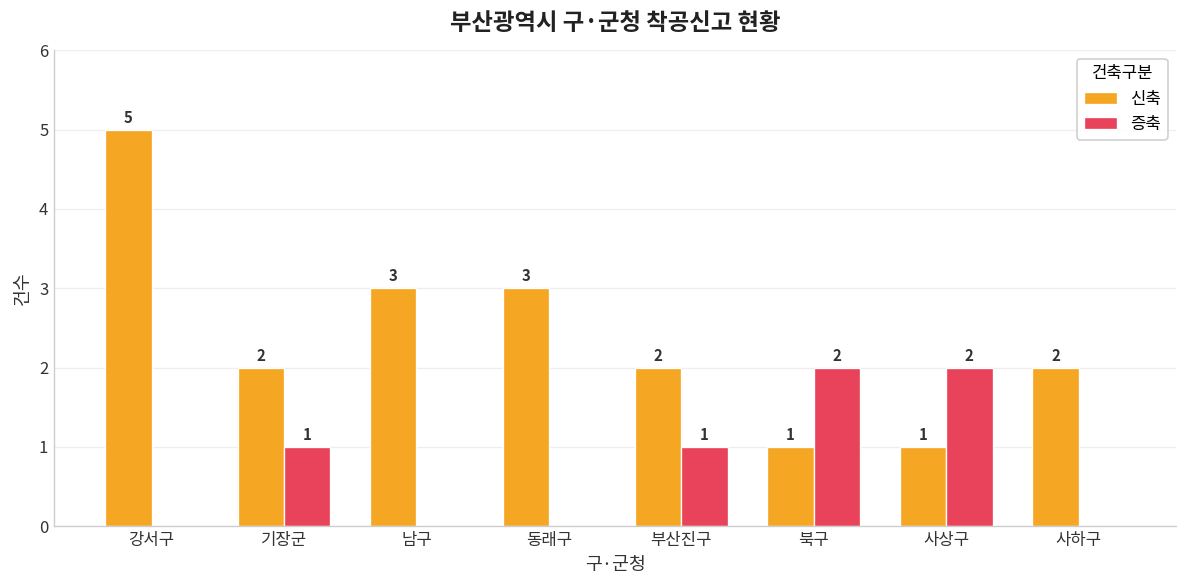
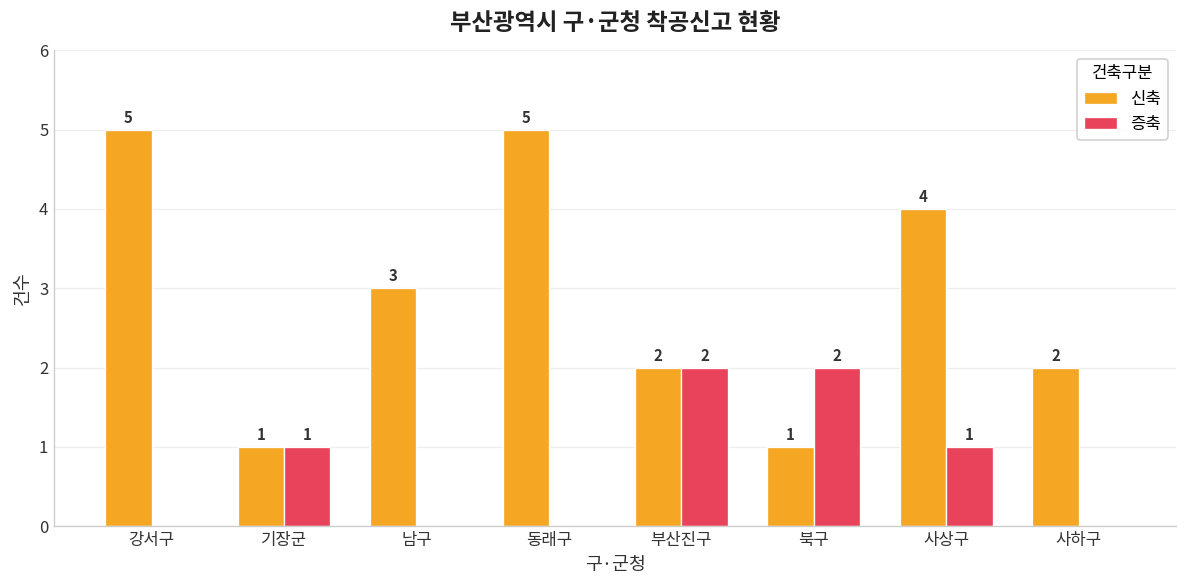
  {
    "신축": {
      "강서구": 5,
-     "기장군": 2,
+     "기장군": 1,
      "남구": 3,
-     "동래구": 3,
+     "동래구": 5,
      "부산진구": 2,
      "북구": 1,
-     "사상구": 1,
+     "사상구": 4,
      "사하구": 2
    },
    "증축": {
      "기장군": 1,
-     "부산진구": 1,
+     "부산진구": 2,
      "북구": 2,
-     "사상구": 2
+     "사상구": 1
    }
  }
